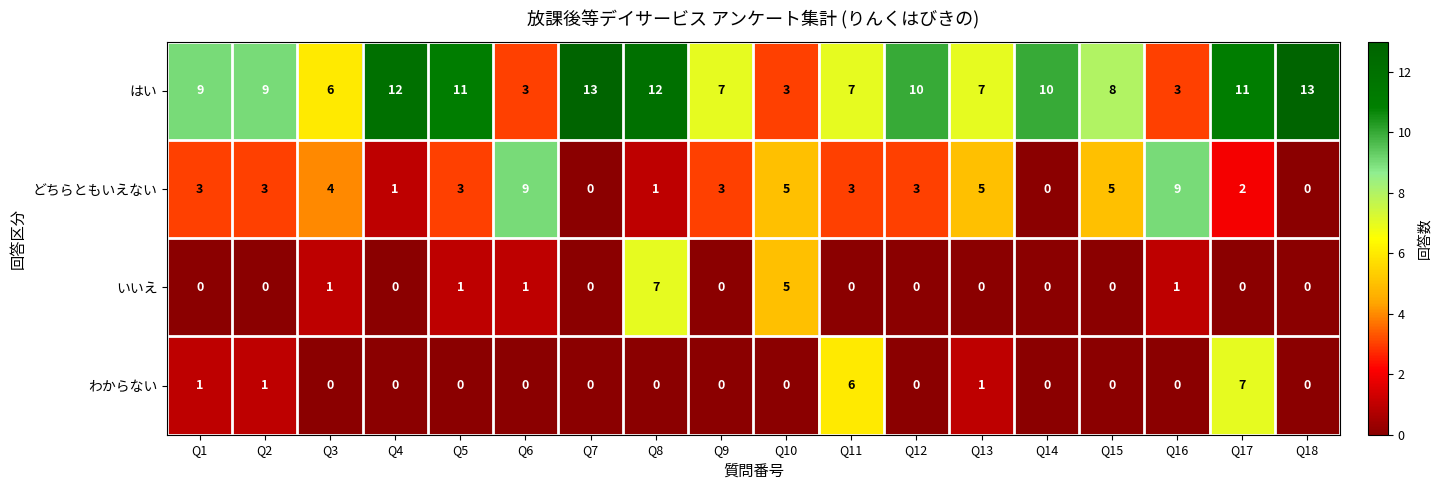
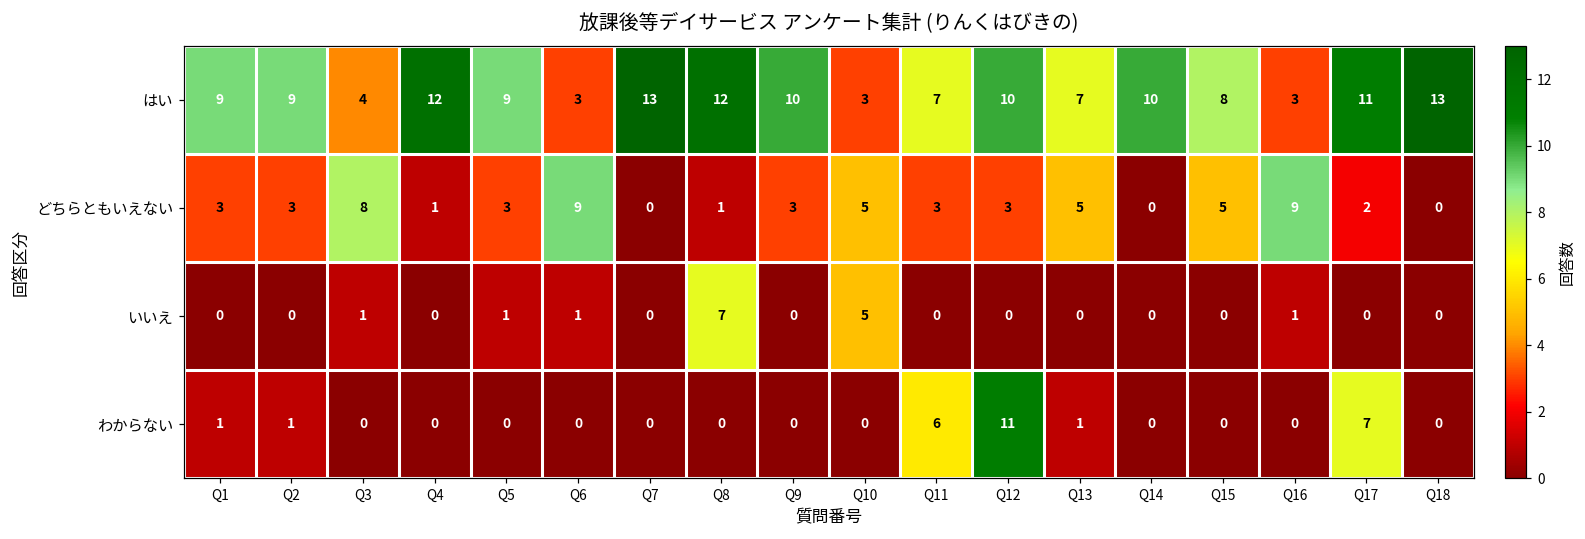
  {
    "はい": {
      "Q1": 9,
      "Q2": 9,
-     "Q3": 6,
+     "Q3": 4,
      "Q4": 12,
-     "Q5": 11,
+     "Q5": 9,
      "Q6": 3,
      "Q7": 13,
      "Q8": 12,
-     "Q9": 7,
+     "Q9": 10,
      "Q10": 3,
      "Q11": 7,
      "Q12": 10,
      "Q13": 7,
      "Q14": 10,
      "Q15": 8,
      "Q16": 3,
      "Q17": 11,
      "Q18": 13
    },
    "どちらともいえない": {
      "Q1": 3,
      "Q2": 3,
-     "Q3": 4,
+     "Q3": 8,
      "Q4": 1,
      "Q5": 3,
      "Q6": 9,
      "Q7": 0,
      "Q8": 1,
      "Q9": 3,
      "Q10": 5,
      "Q11": 3,
      "Q12": 3,
      "Q13": 5,
      "Q14": 0,
      "Q15": 5,
      "Q16": 9,
      "Q17": 2,
      "Q18": 0
    },
    "いいえ": {
      "Q1": 0,
      "Q2": 0,
      "Q3": 1,
      "Q4": 0,
      "Q5": 1,
      "Q6": 1,
      "Q7": 0,
      "Q8": 7,
      "Q9": 0,
      "Q10": 5,
      "Q11": 0,
      "Q12": 0,
      "Q13": 0,
      "Q14": 0,
      "Q15": 0,
      "Q16": 1,
      "Q17": 0,
      "Q18": 0
    },
    "わからない": {
      "Q1": 1,
      "Q2": 1,
      "Q3": 0,
      "Q4": 0,
      "Q5": 0,
      "Q6": 0,
      "Q7": 0,
      "Q8": 0,
      "Q9": 0,
      "Q10": 0,
      "Q11": 6,
-     "Q12": 0,
+     "Q12": 11,
      "Q13": 1,
      "Q14": 0,
      "Q15": 0,
      "Q16": 0,
      "Q17": 7,
      "Q18": 0
    }
  }
